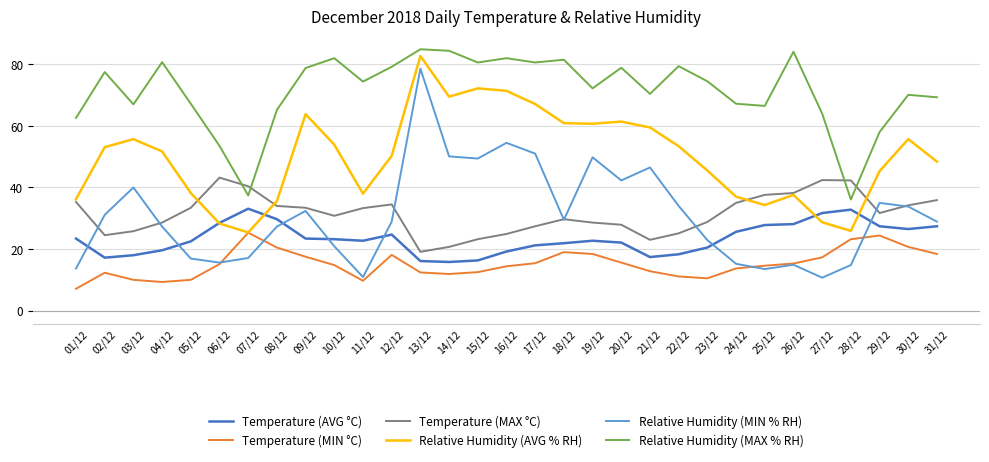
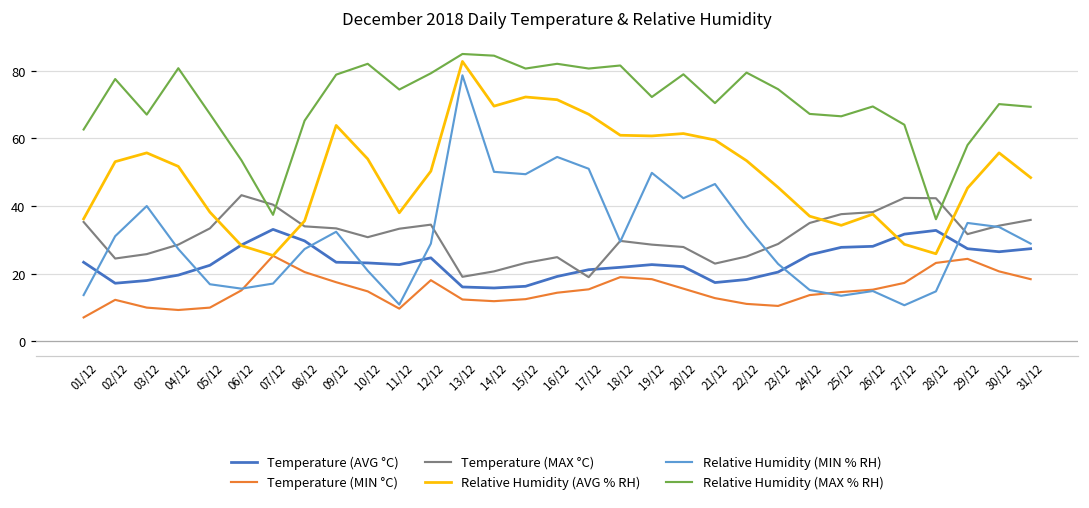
  {
    "Temperature (MIN °C)": {
      "01/12": 7,
      "02/12": 12,
      "03/12": 10,
      "04/12": 9,
      "05/12": 10,
      "08/12": 21,
      "09/12": 18,
      "10/12": 15,
      "11/12": 10,
      "12/12": 18,
      "13/12": 12,
      "14/12": 12,
      "15/12": 13,
      "16/12": 14,
      "17/12": 15,
      "18/12": 19,
      "19/12": 18,
      "20/12": 16,
      "21/12": 13,
      "22/12": 11,
      "23/12": 11,
      "24/12": 14,
      "25/12": 15,
      "27/12": 17,
      "28/12": 23,
      "29/12": 24,
      "30/12": 21,
      "31/12": 18
    },
    "Temperature (MAX °C)": {
      "01/12": 35,
      "02/12": 25,
      "03/12": 26,
      "04/12": 29,
      "05/12": 33,
      "06/12": 43,
      "07/12": 40,
      "08/12": 34,
      "09/12": 33,
      "10/12": 31,
      "11/12": 33,
      "12/12": 35,
      "13/12": 19,
      "14/12": 21,
      "15/12": 23,
      "16/12": 25,
-     "17/12": 27,
+     "17/12": 19,
      "19/12": 29,
      "20/12": 28,
      "21/12": 23,
      "22/12": 25,
      "23/12": 29,
      "24/12": 35,
      "25/12": 38,
      "27/12": 42,
      "28/12": 42,
      "29/12": 32,
      "31/12": 36
    },
    "Relative Humidity (AVG % RH)": {
      "01/12": 36,
      "02/12": 53,
      "03/12": 56,
      "04/12": 52,
      "05/12": 38,
      "08/12": 36,
      "09/12": 64,
      "10/12": 54,
      "11/12": 38,
      "12/12": 50,
      "13/12": 83,
      "14/12": 70,
      "15/12": 72,
      "16/12": 71,
      "17/12": 67,
      "18/12": 61,
      "19/12": 61,
      "20/12": 61,
      "21/12": 60,
      "22/12": 53,
      "23/12": 46,
      "24/12": 37,
      "25/12": 34,
      "27/12": 29,
      "28/12": 26,
      "29/12": 45,
      "30/12": 56,
      "31/12": 48
    },
    "Relative Humidity (MAX % RH)": {
      "01/12": 63,
      "02/12": 78,
      "03/12": 67,
      "04/12": 81,
      "05/12": 67,
      "06/12": 54,
      "07/12": 37,
      "08/12": 65,
      "09/12": 79,
      "10/12": 82,
      "11/12": 74,
      "12/12": 79,
      "13/12": 85,
      "14/12": 84,
      "15/12": 81,
      "16/12": 82,
      "17/12": 81,
      "18/12": 82,
      "19/12": 72,
      "20/12": 79,
      "21/12": 70,
      "22/12": 79,
      "23/12": 75,
      "24/12": 67,
      "25/12": 67,
-     "26/12": 84,
+     "26/12": 69,
      "27/12": 64,
      "28/12": 36,
      "29/12": 58,
      "30/12": 70,
      "31/12": 69
    }
  }
